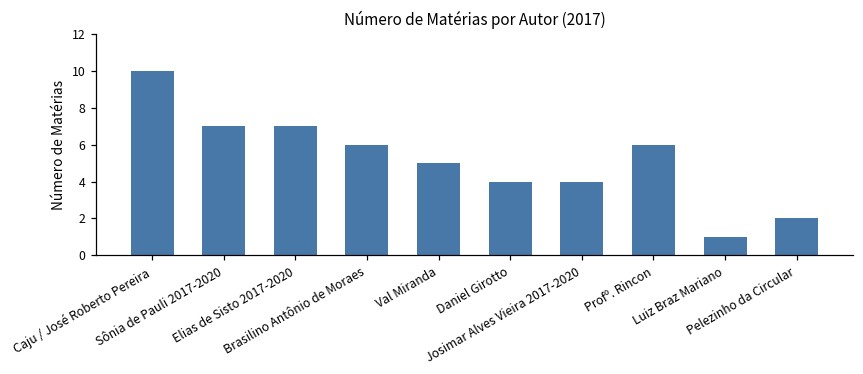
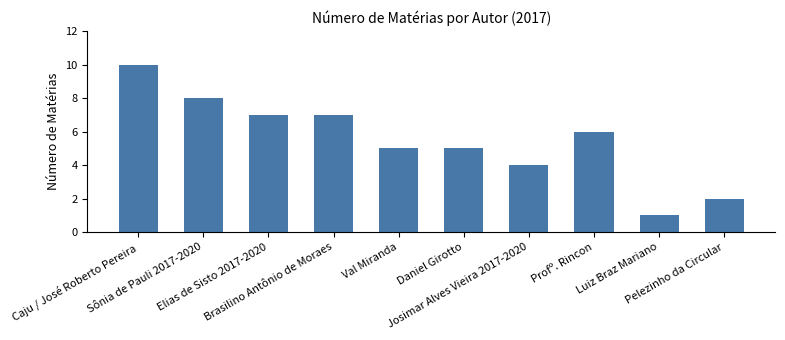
  {
    "Caju / José Roberto Pereira": 10,
-   "Sônia de Pauli 2017-2020": 7,
+   "Sônia de Pauli 2017-2020": 8,
    "Elias de Sisto 2017-2020": 7,
-   "Brasilino Antônio de Moraes": 6,
+   "Brasilino Antônio de Moraes": 7,
    "Val Miranda": 5,
-   "Daniel Girotto": 4,
+   "Daniel Girotto": 5,
    "Josimar Alves Vieira 2017-2020": 4,
    "Profº. Rincon": 6,
    "Luiz Braz Mariano": 1,
    "Pelezinho da Circular": 2
  }
